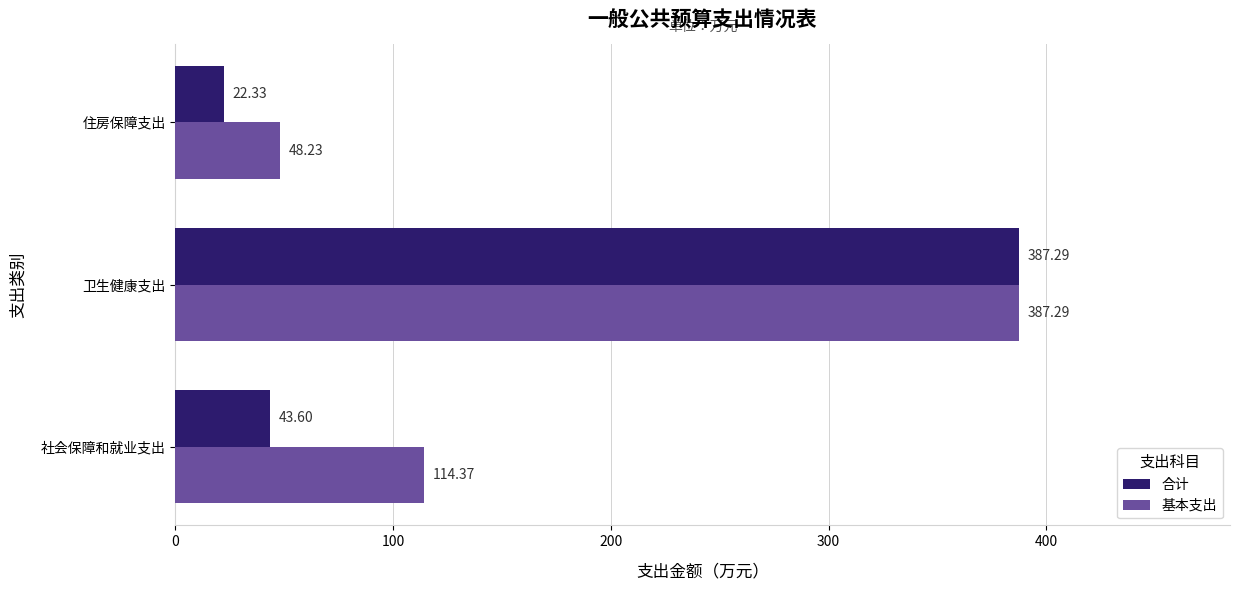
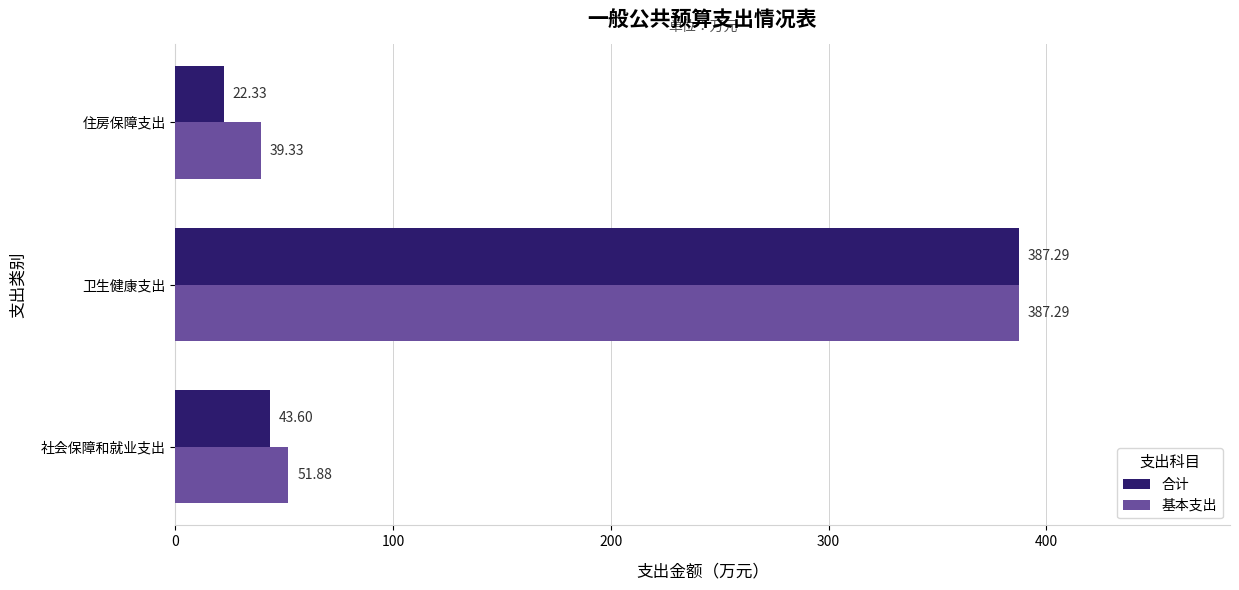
  {
    "合计": {
      "住房保障支出": 22.33,
      "卫生健康支出": 387.29,
      "社会保障和就业支出": 43.60
    },
    "基本支出": {
-     "住房保障支出": 48.23,
+     "住房保障支出": 39.33,
      "卫生健康支出": 387.29,
-     "社会保障和就业支出": 114.37
+     "社会保障和就业支出": 51.88
    }
  }
